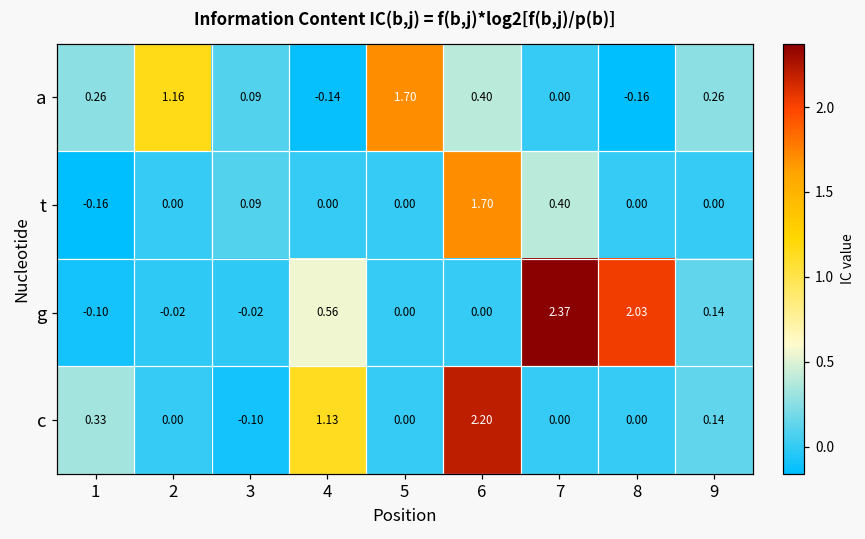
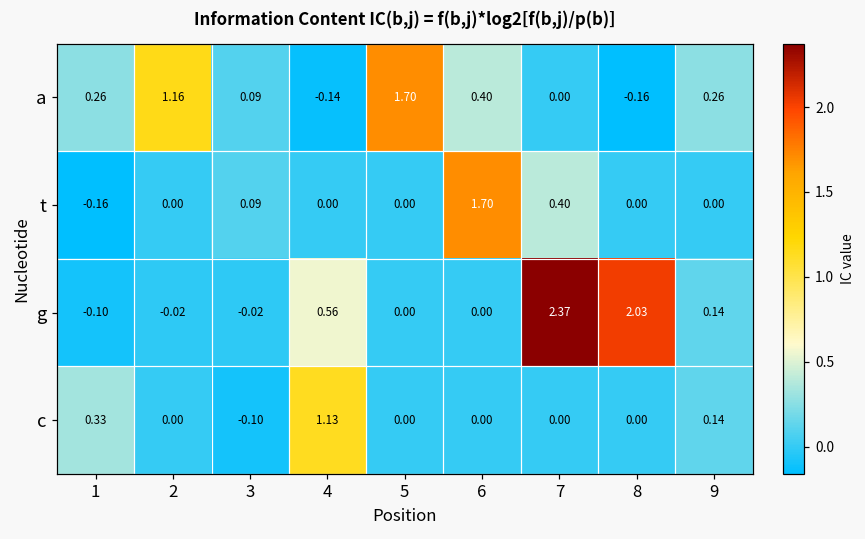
  {
    "a": {
      "1": 0.26,
      "2": 1.16,
      "3": 0.09,
      "4": -0.14,
      "5": 1.70,
      "6": 0.40,
      "7": 0.00,
      "8": -0.16,
      "9": 0.26
    },
    "t": {
      "1": -0.16,
      "2": 0.00,
      "3": 0.09,
      "4": 0.00,
      "5": 0.00,
      "6": 1.70,
      "7": 0.40,
      "8": 0.00,
      "9": 0.00
    },
    "g": {
      "1": -0.10,
      "2": -0.02,
      "3": -0.02,
      "4": 0.56,
      "5": 0.00,
      "6": 0.00,
      "7": 2.37,
      "8": 2.03,
      "9": 0.14
    },
    "c": {
      "1": 0.33,
      "2": 0.00,
      "3": -0.10,
      "4": 1.13,
      "5": 0.00,
-     "6": 2.20,
+     "6": 0.00,
      "7": 0.00,
      "8": 0.00,
      "9": 0.14
    }
  }
